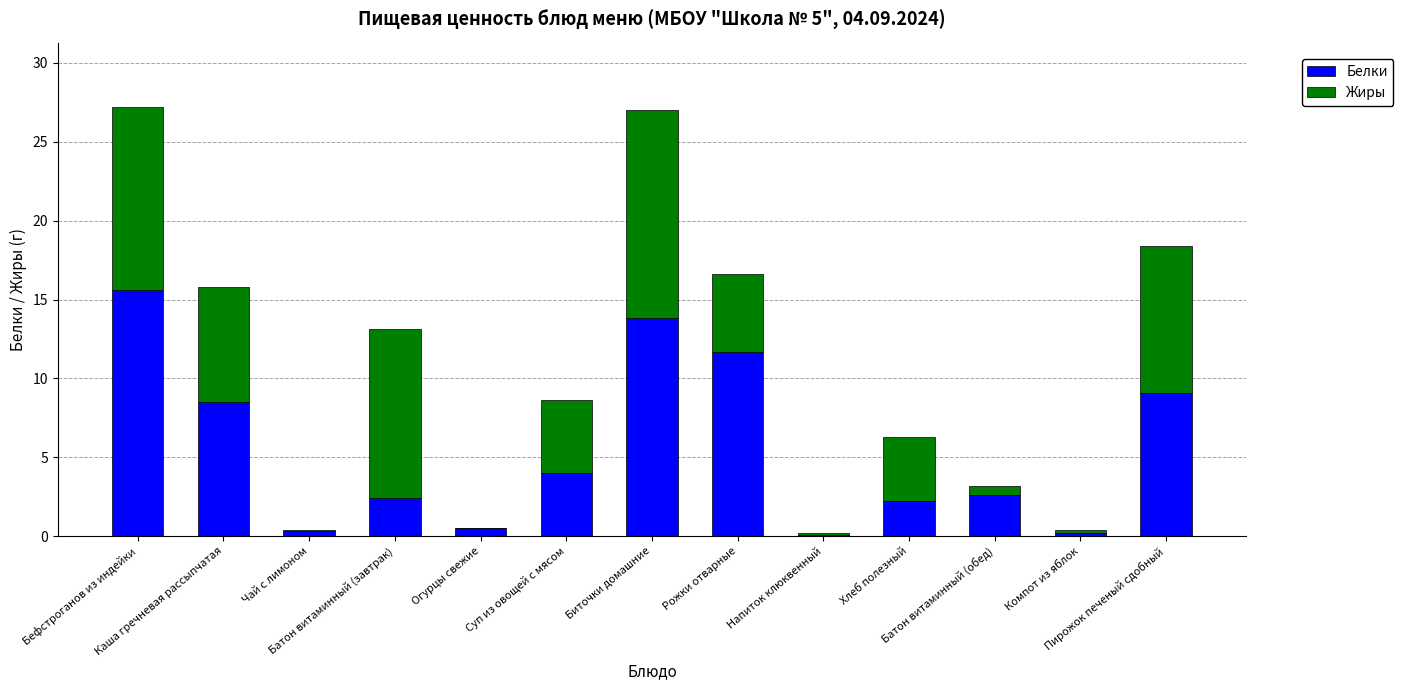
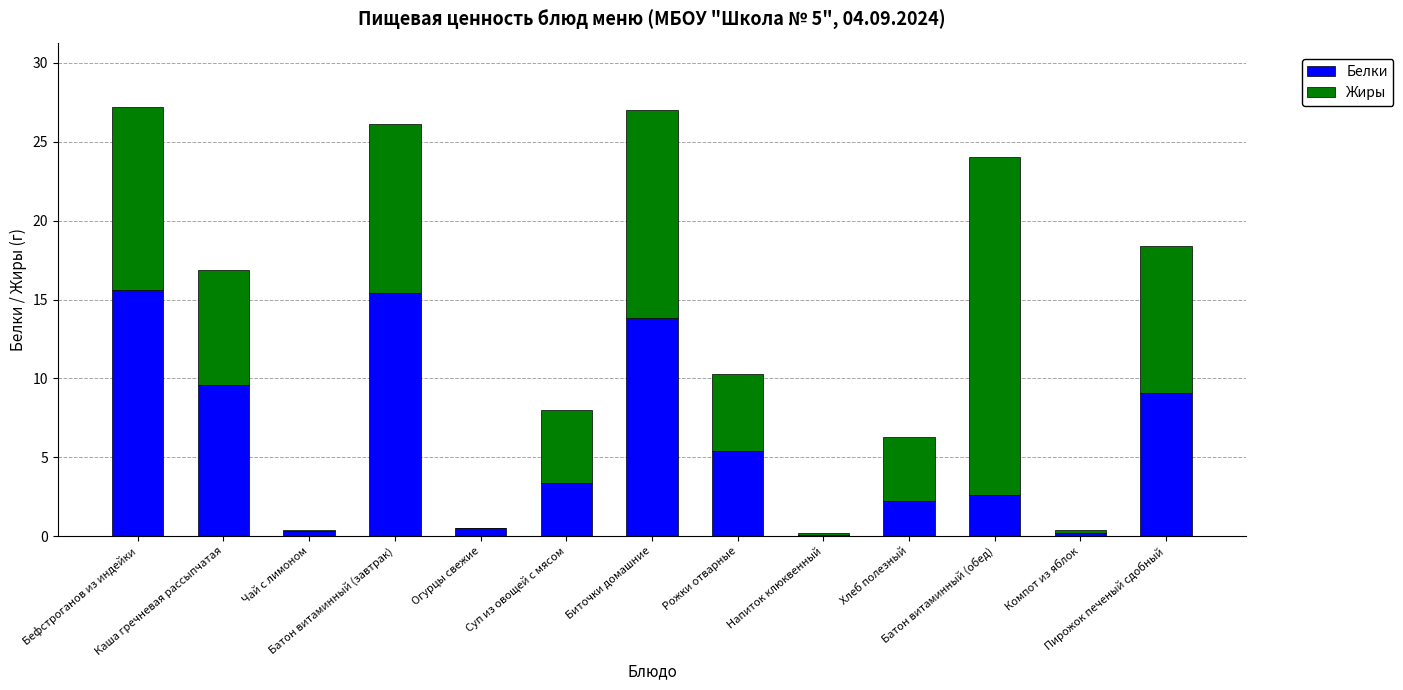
  {
    "Белки": {
      "Бефстроганов из индейки": 15.6,
-     "Каша гречневая рассыпчатая": 8.5,
+     "Каша гречневая рассыпчатая": 9.6,
      "Чай с лимоном": 0.3,
-     "Батон витаминный (завтрак)": 2.4,
+     "Батон витаминный (завтрак)": 15.4,
      "Огурцы свежие": 0.5,
-     "Суп из овощей с мясом": 4.0,
+     "Суп из овощей с мясом": 3.4,
      "Биточки домашние": 13.8,
-     "Рожки отварные": 11.7,
+     "Рожки отварные": 5.4,
      "Хлеб полезный": 2.2,
      "Батон витаминный (обед)": 2.6,
      "Компот из яблок": 0.2,
      "Пирожок печеный сдобный": 9.1
    },
    "Жиры": {
      "Бефстроганов из индейки": 11.6,
      "Каша гречневая рассыпчатая": 7.3,
      "Батон витаминный (завтрак)": 10.7,
      "Огурцы свежие": 0.0,
      "Суп из овощей с мясом": 4.6,
      "Биточки домашние": 13.2,
      "Рожки отварные": 4.9,
      "Хлеб полезный": 4.1,
-     "Батон витаминный (обед)": 0.6,
+     "Батон витаминный (обед)": 21.4,
      "Компот из яблок": 0.2,
      "Пирожок печеный сдобный": 9.3
    }
  }
